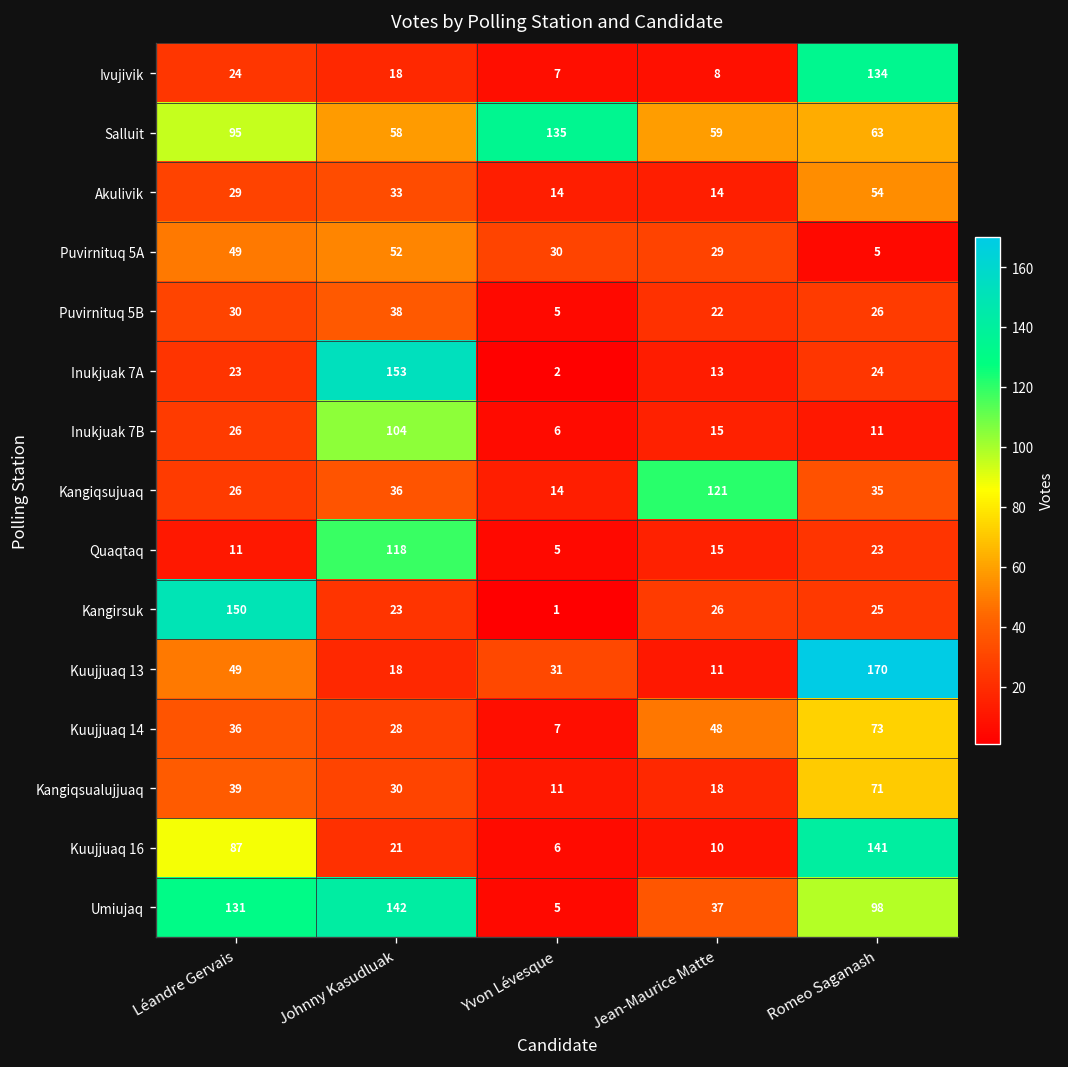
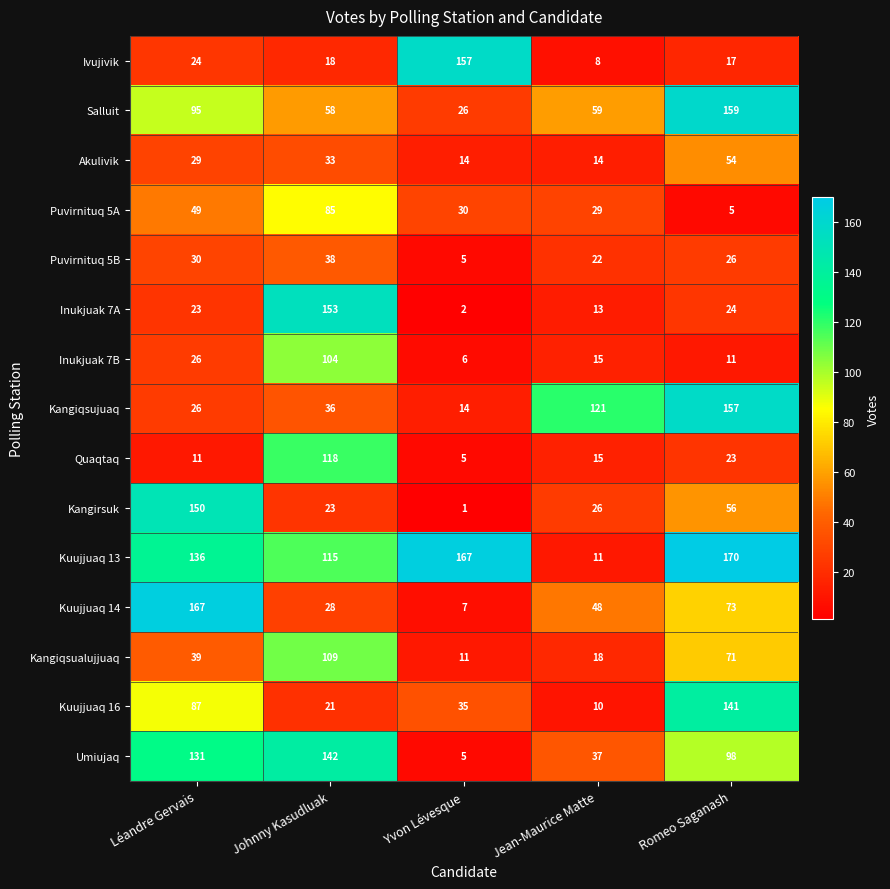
  {
    "Ivujivik": {
      "Léandre Gervais": 24,
      "Johnny Kasudluak": 18,
-     "Yvon Lévesque": 7,
+     "Yvon Lévesque": 157,
      "Jean-Maurice Matte": 8,
-     "Romeo Saganash": 134
+     "Romeo Saganash": 17
    },
    "Salluit": {
      "Léandre Gervais": 95,
      "Johnny Kasudluak": 58,
-     "Yvon Lévesque": 135,
+     "Yvon Lévesque": 26,
      "Jean-Maurice Matte": 59,
-     "Romeo Saganash": 63
+     "Romeo Saganash": 159
    },
    "Akulivik": {
      "Léandre Gervais": 29,
      "Johnny Kasudluak": 33,
      "Yvon Lévesque": 14,
      "Jean-Maurice Matte": 14,
      "Romeo Saganash": 54
    },
    "Puvirnituq 5A": {
      "Léandre Gervais": 49,
-     "Johnny Kasudluak": 52,
+     "Johnny Kasudluak": 85,
      "Yvon Lévesque": 30,
      "Jean-Maurice Matte": 29,
      "Romeo Saganash": 5
    },
    "Puvirnituq 5B": {
      "Léandre Gervais": 30,
      "Johnny Kasudluak": 38,
      "Yvon Lévesque": 5,
      "Jean-Maurice Matte": 22,
      "Romeo Saganash": 26
    },
    "Inukjuak 7A": {
      "Léandre Gervais": 23,
      "Johnny Kasudluak": 153,
      "Yvon Lévesque": 2,
      "Jean-Maurice Matte": 13,
      "Romeo Saganash": 24
    },
    "Inukjuak 7B": {
      "Léandre Gervais": 26,
      "Johnny Kasudluak": 104,
      "Yvon Lévesque": 6,
      "Jean-Maurice Matte": 15,
      "Romeo Saganash": 11
    },
    "Kangiqsujuaq": {
      "Léandre Gervais": 26,
      "Johnny Kasudluak": 36,
      "Yvon Lévesque": 14,
      "Jean-Maurice Matte": 121,
-     "Romeo Saganash": 35
+     "Romeo Saganash": 157
    },
    "Quaqtaq": {
      "Léandre Gervais": 11,
      "Johnny Kasudluak": 118,
      "Yvon Lévesque": 5,
      "Jean-Maurice Matte": 15,
      "Romeo Saganash": 23
    },
    "Kangirsuk": {
      "Léandre Gervais": 150,
      "Johnny Kasudluak": 23,
      "Yvon Lévesque": 1,
      "Jean-Maurice Matte": 26,
-     "Romeo Saganash": 25
+     "Romeo Saganash": 56
    },
    "Kuujjuaq 13": {
-     "Léandre Gervais": 49,
-     "Johnny Kasudluak": 18,
-     "Yvon Lévesque": 31,
+     "Léandre Gervais": 136,
+     "Johnny Kasudluak": 115,
+     "Yvon Lévesque": 167,
      "Jean-Maurice Matte": 11,
      "Romeo Saganash": 170
    },
    "Kuujjuaq 14": {
-     "Léandre Gervais": 36,
+     "Léandre Gervais": 167,
      "Johnny Kasudluak": 28,
      "Yvon Lévesque": 7,
      "Jean-Maurice Matte": 48,
      "Romeo Saganash": 73
    },
    "Kangiqsualujjuaq": {
      "Léandre Gervais": 39,
-     "Johnny Kasudluak": 30,
+     "Johnny Kasudluak": 109,
      "Yvon Lévesque": 11,
      "Jean-Maurice Matte": 18,
      "Romeo Saganash": 71
    },
    "Kuujjuaq 16": {
      "Léandre Gervais": 87,
      "Johnny Kasudluak": 21,
-     "Yvon Lévesque": 6,
+     "Yvon Lévesque": 35,
      "Jean-Maurice Matte": 10,
      "Romeo Saganash": 141
    },
    "Umiujaq": {
      "Léandre Gervais": 131,
      "Johnny Kasudluak": 142,
      "Yvon Lévesque": 5,
      "Jean-Maurice Matte": 37,
      "Romeo Saganash": 98
    }
  }
